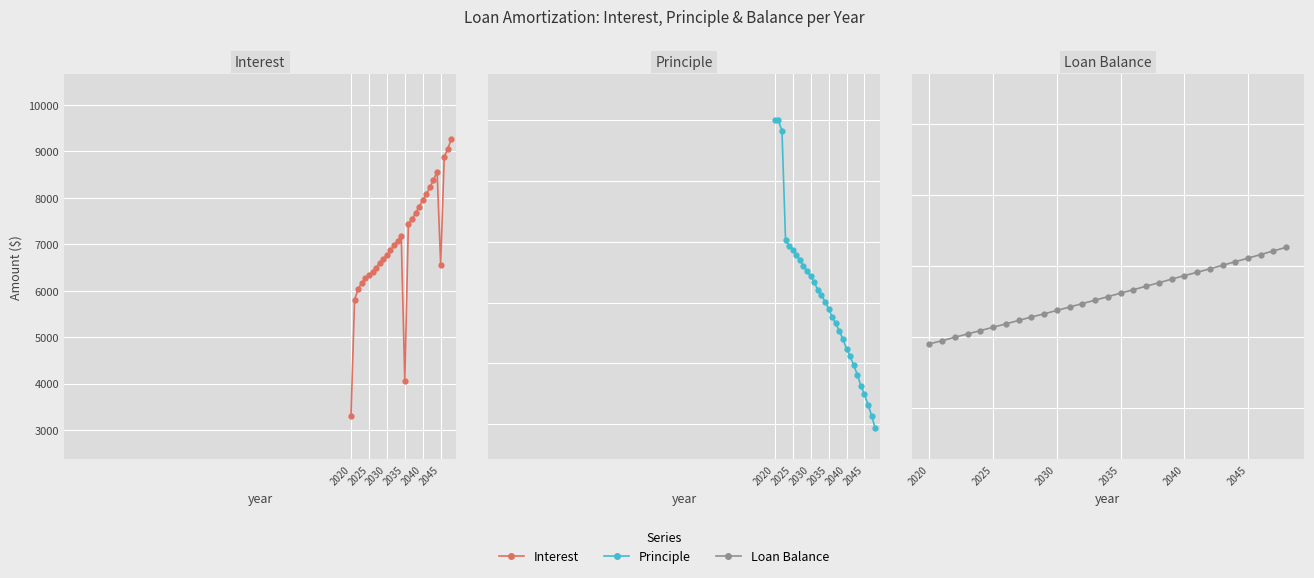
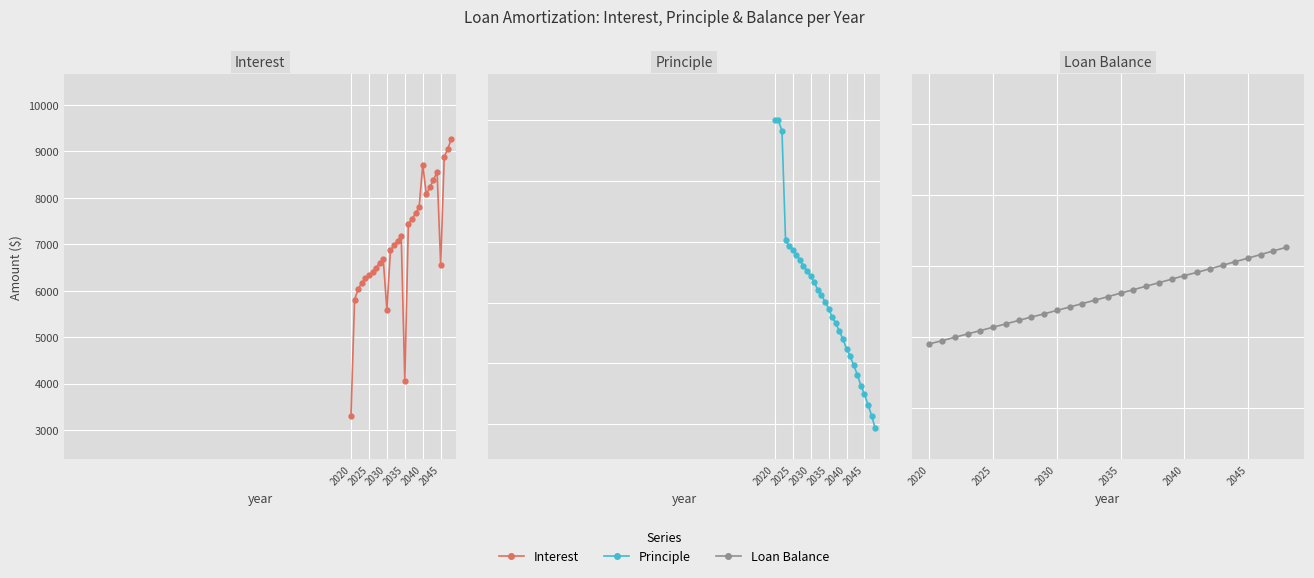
  {
    "Interest": {
      "2020": 3300,
      "2025": 6300,
-     "2030": 6800,
+     "2030": 5600,
      "2035": 4100,
-     "2040": 8000,
+     "2040": 8700,
      "2045": 6600
    }
  }
